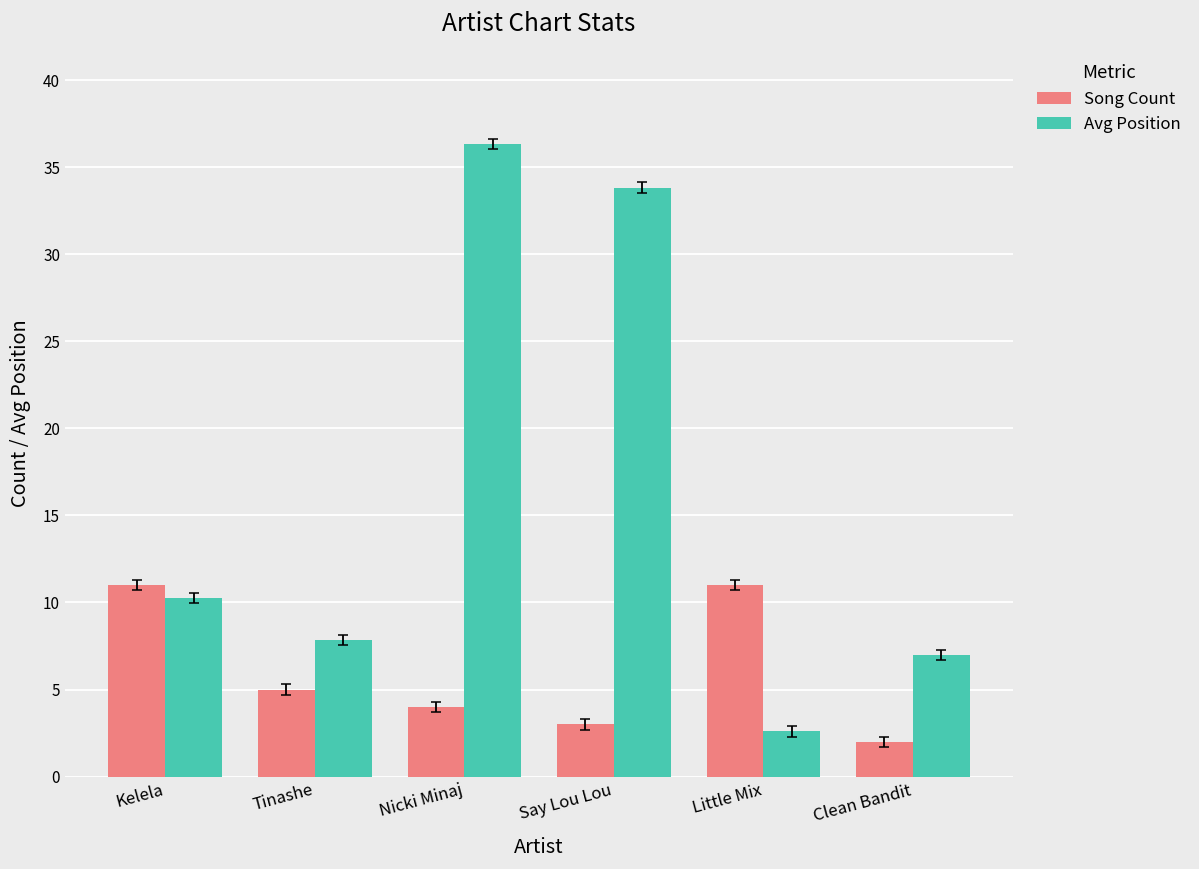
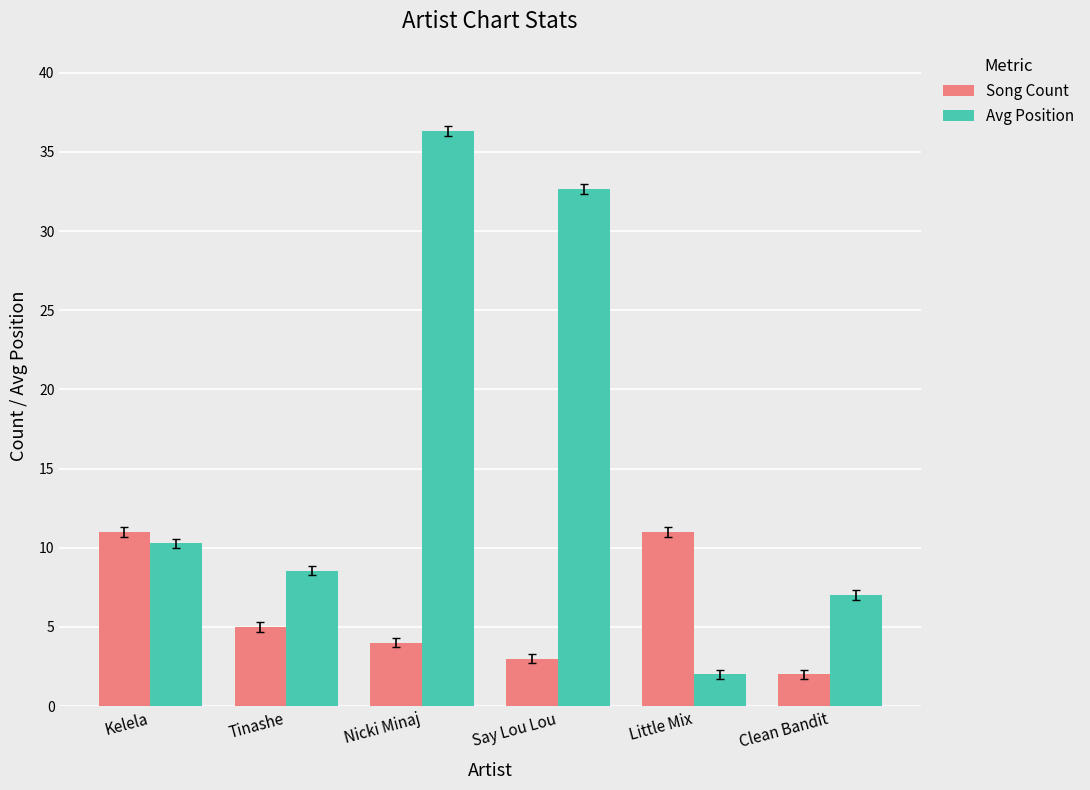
  {
    "Song Count": {
      "Kelela": 11.0,
      "Tinashe": 5.0,
      "Nicki Minaj": 4.0,
      "Say Lou Lou": 3.0,
      "Little Mix": 11.0,
      "Clean Bandit": 2.0
    },
    "Avg Position": {
      "Kelela": 10.3,
-     "Tinashe": 7.9,
+     "Tinashe": 8.6,
      "Nicki Minaj": 36.3,
-     "Say Lou Lou": 33.8,
-     "Little Mix": 2.6,
+     "Say Lou Lou": 32.7,
+     "Little Mix": 2.0,
      "Clean Bandit": 7.0
    }
  }
